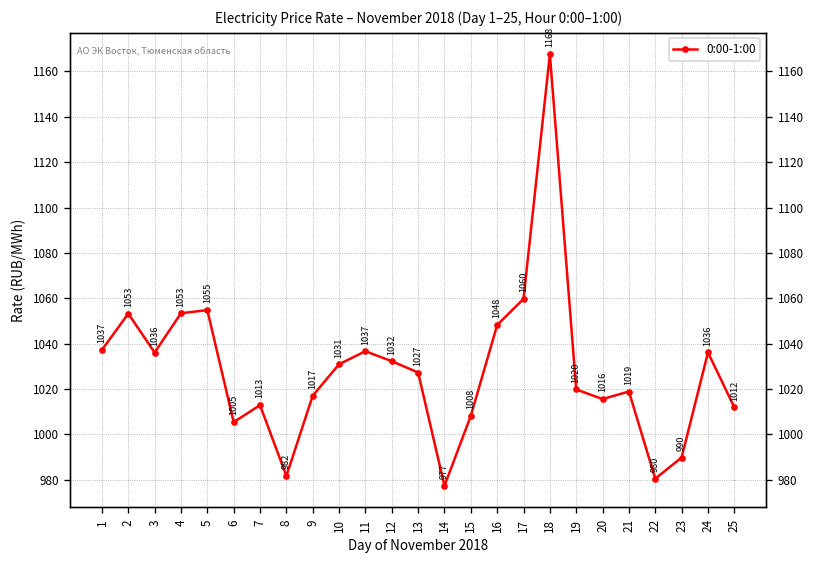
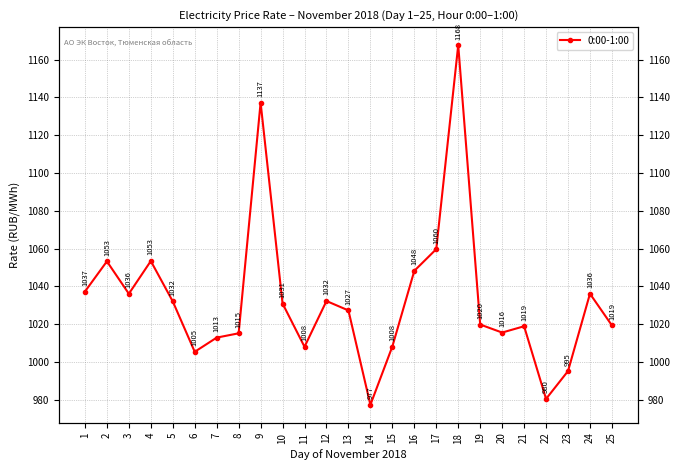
  {
    "1": 1037,
    "2": 1053,
    "3": 1036,
    "4": 1053,
-   "5": 1055,
+   "5": 1032,
    "6": 1005,
    "7": 1013,
-   "8": 982,
-   "9": 1017,
+   "8": 1015,
+   "9": 1137,
    "10": 1031,
-   "11": 1037,
+   "11": 1008,
    "12": 1032,
    "13": 1027,
    "14": 977,
    "15": 1008,
    "16": 1048,
    "17": 1060,
    "18": 1168,
    "19": 1020,
    "20": 1016,
    "21": 1019,
    "22": 980,
-   "23": 990,
+   "23": 995,
    "24": 1036,
-   "25": 1012
+   "25": 1019
  }
